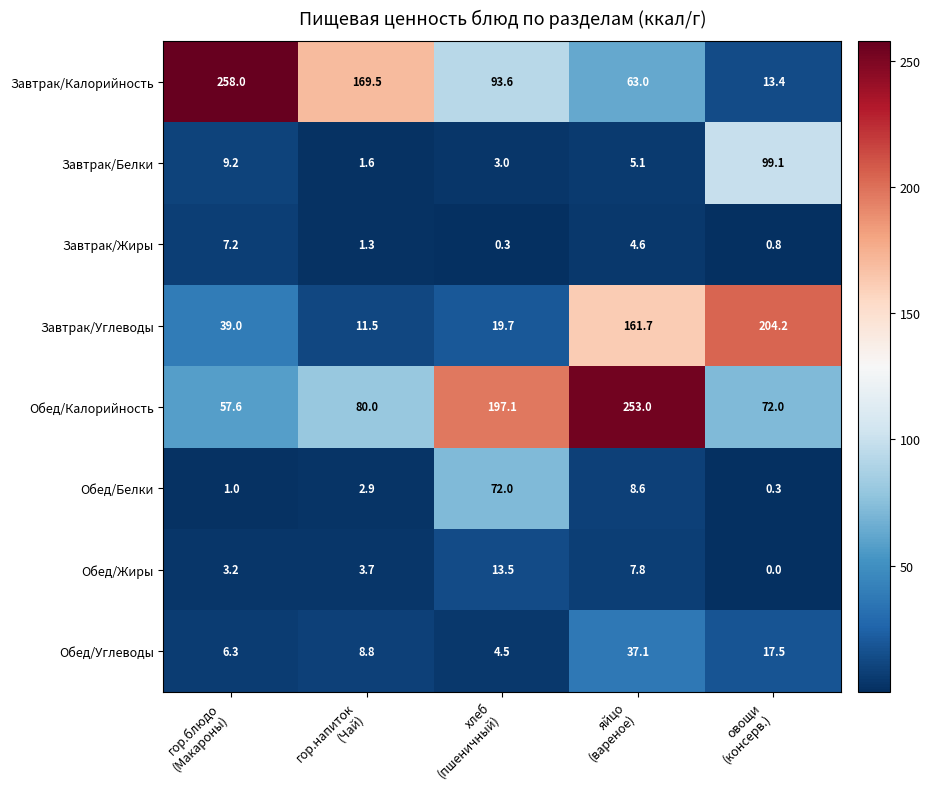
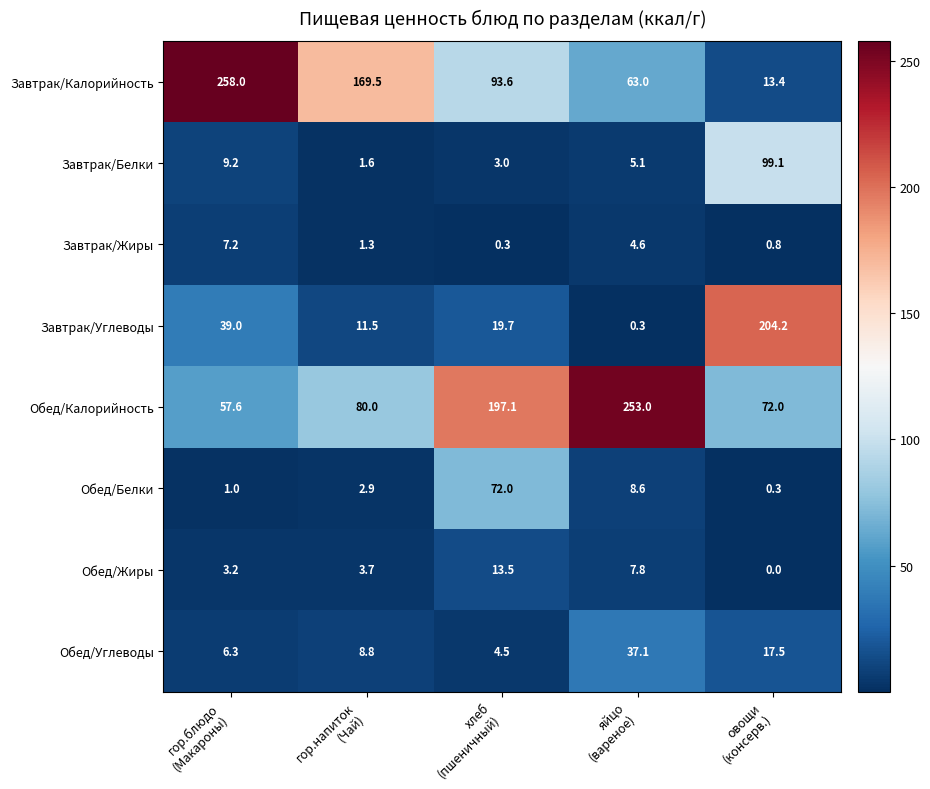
  {
    "Завтрак/Калорийность": {
      "гор.блюдо (Макароны)": 258.0,
      "гор.напиток (Чай)": 169.5,
      "хлеб (пшеничный)": 93.6,
      "яйцо (вареное)": 63.0,
      "овощи (консерв.)": 13.4
    },
    "Завтрак/Белки": {
      "гор.блюдо (Макароны)": 9.2,
      "гор.напиток (Чай)": 1.6,
      "хлеб (пшеничный)": 3.0,
      "яйцо (вареное)": 5.1,
      "овощи (консерв.)": 99.1
    },
    "Завтрак/Жиры": {
      "гор.блюдо (Макароны)": 7.2,
      "гор.напиток (Чай)": 1.3,
      "хлеб (пшеничный)": 0.3,
      "яйцо (вареное)": 4.6,
      "овощи (консерв.)": 0.8
    },
    "Завтрак/Углеводы": {
      "гор.блюдо (Макароны)": 39.0,
      "гор.напиток (Чай)": 11.5,
      "хлеб (пшеничный)": 19.7,
-     "яйцо (вареное)": 161.7,
+     "яйцо (вареное)": 0.3,
      "овощи (консерв.)": 204.2
    },
    "Обед/Калорийность": {
      "гор.блюдо (Макароны)": 57.6,
      "гор.напиток (Чай)": 80.0,
      "хлеб (пшеничный)": 197.1,
      "яйцо (вареное)": 253.0,
      "овощи (консерв.)": 72.0
    },
    "Обед/Белки": {
      "гор.блюдо (Макароны)": 1.0,
      "гор.напиток (Чай)": 2.9,
      "хлеб (пшеничный)": 72.0,
      "яйцо (вареное)": 8.6,
      "овощи (консерв.)": 0.3
    },
    "Обед/Жиры": {
      "гор.блюдо (Макароны)": 3.2,
      "гор.напиток (Чай)": 3.7,
      "хлеб (пшеничный)": 13.5,
      "яйцо (вареное)": 7.8,
      "овощи (консерв.)": 0.0
    },
    "Обед/Углеводы": {
      "гор.блюдо (Макароны)": 6.3,
      "гор.напиток (Чай)": 8.8,
      "хлеб (пшеничный)": 4.5,
      "яйцо (вареное)": 37.1,
      "овощи (консерв.)": 17.5
    }
  }
